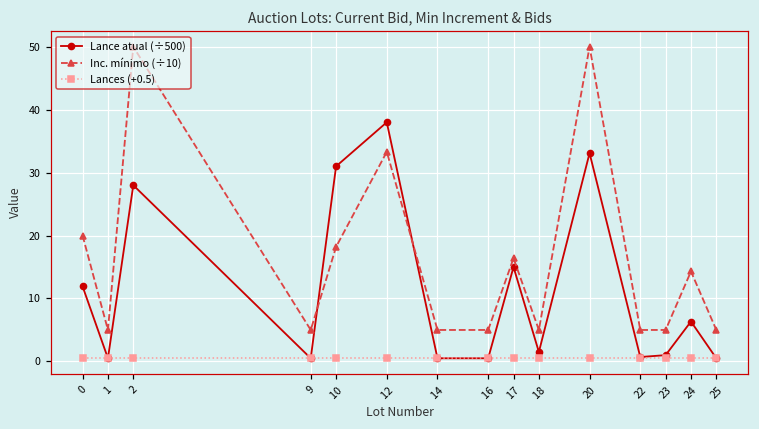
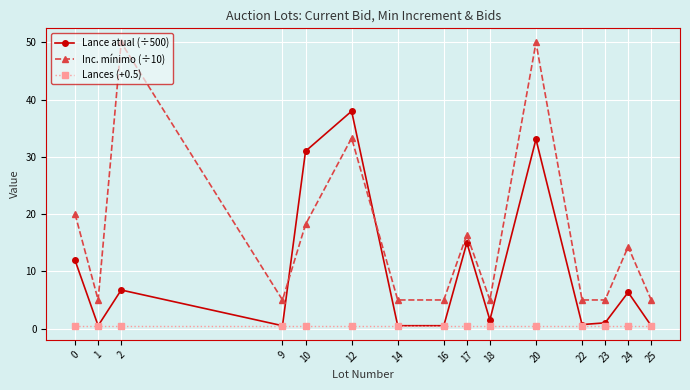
  {
    "Lance atual (÷500)": {
      "0": 12,
-     "2": 28,
+     "2": 7,
      "10": 31,
      "12": 38,
      "17": 15,
      "18": 2,
      "20": 33,
      "23": 1,
      "24": 6
    },
    "Inc. mínimo (÷10)": {
      "0": 20,
      "1": 5,
      "9": 5,
      "10": 18,
      "12": 33,
      "14": 5,
      "16": 5,
      "17": 16,
      "18": 5,
      "20": 50,
      "22": 5,
      "23": 5,
      "24": 14,
      "25": 5
    },
    "Lances (+0.5)": {
      "0": 1,
      "2": 1,
      "10": 1,
      "12": 1,
      "17": 1,
      "18": 1,
      "20": 1,
      "23": 1,
      "24": 1
    }
  }
